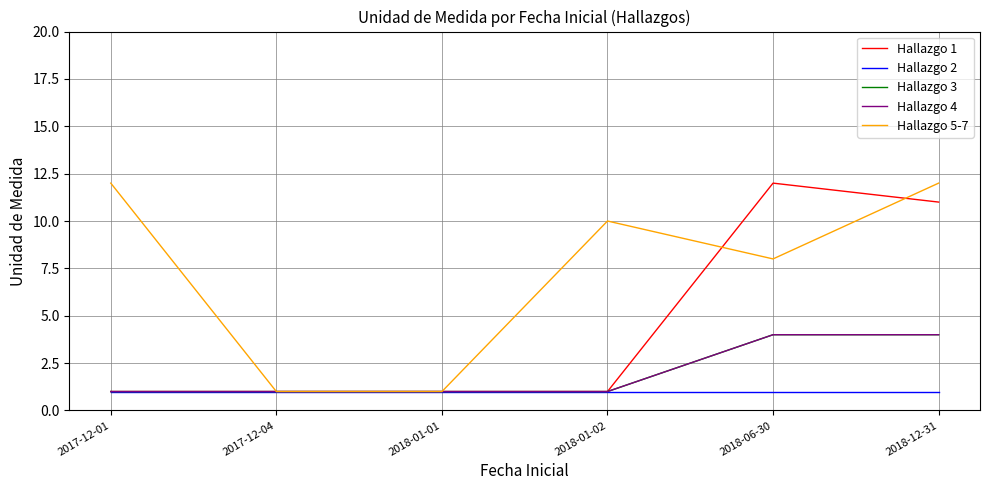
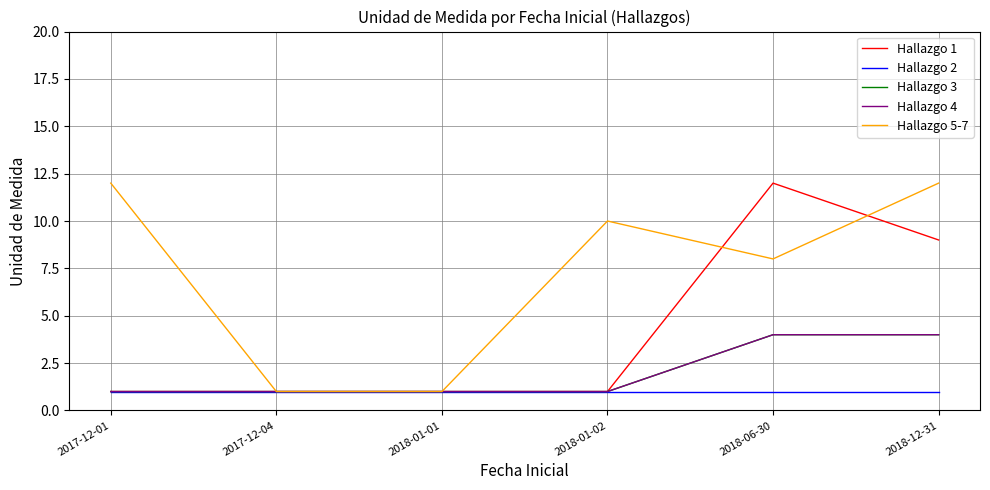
  {
    "Hallazgo 1": {
      "2018-06-30": 12,
-     "2018-12-31": 11
+     "2018-12-31": 9
    },
    "Hallazgo 2": {
      "2018-06-30": 1,
      "2018-12-31": 1
    },
    "Hallazgo 4": {
      "2018-06-30": 4,
      "2018-12-31": 4
    },
    "Hallazgo 5-7": {
      "2017-12-01": 12,
      "2018-01-02": 10,
      "2018-06-30": 8,
      "2018-12-31": 12
    }
  }
